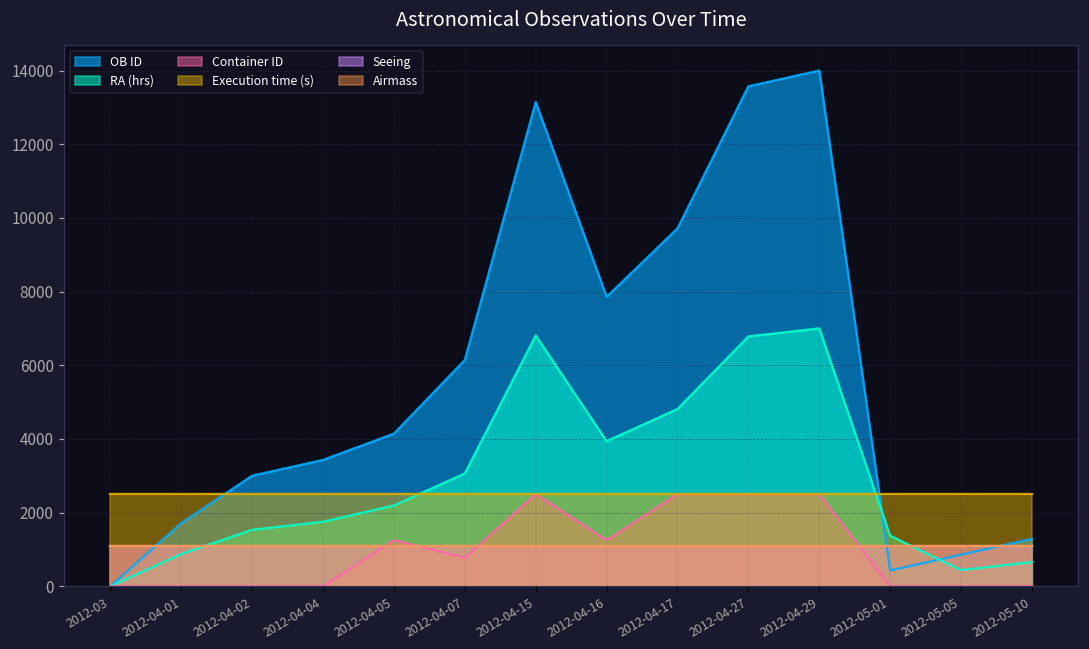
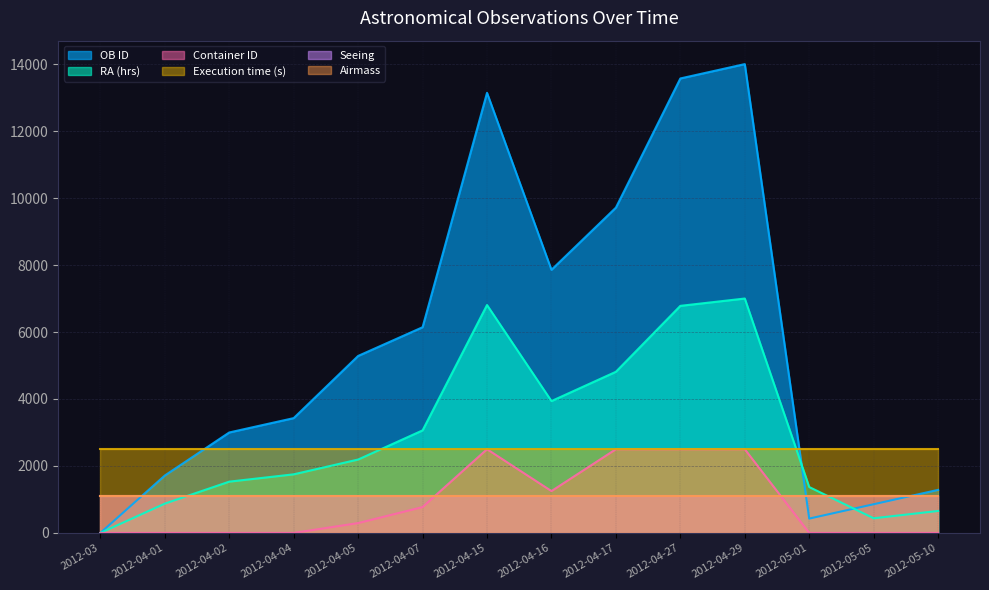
  {
    "OB ID": {
      "2012-04-01": 1700,
      "2012-04-02": 3000,
      "2012-04-04": 3400,
-     "2012-04-05": 4100,
+     "2012-04-05": 5300,
      "2012-04-07": 6100,
      "2012-04-15": 13100,
      "2012-04-16": 7900,
      "2012-04-17": 9700,
      "2012-04-27": 13600,
      "2012-04-29": 14000,
      "2012-05-01": 400,
      "2012-05-05": 900,
      "2012-05-10": 1300
    },
    "RA (hrs)": {
      "2012-04-01": 900,
      "2012-04-02": 1500,
      "2012-04-04": 1700,
      "2012-04-05": 2200,
      "2012-04-07": 3100,
      "2012-04-15": 6800,
      "2012-04-16": 3900,
      "2012-04-17": 4800,
      "2012-04-27": 6800,
      "2012-04-29": 7000,
      "2012-05-01": 1400,
      "2012-05-05": 400,
      "2012-05-10": 700
    },
    "Container ID": {
      "2012-04-01": 0,
      "2012-04-02": 0,
      "2012-04-04": 0,
-     "2012-04-05": 1300,
+     "2012-04-05": 300,
      "2012-04-07": 800,
      "2012-04-16": 1300,
      "2012-05-01": 0,
      "2012-05-05": 0,
      "2012-05-10": 0
    }
  }
